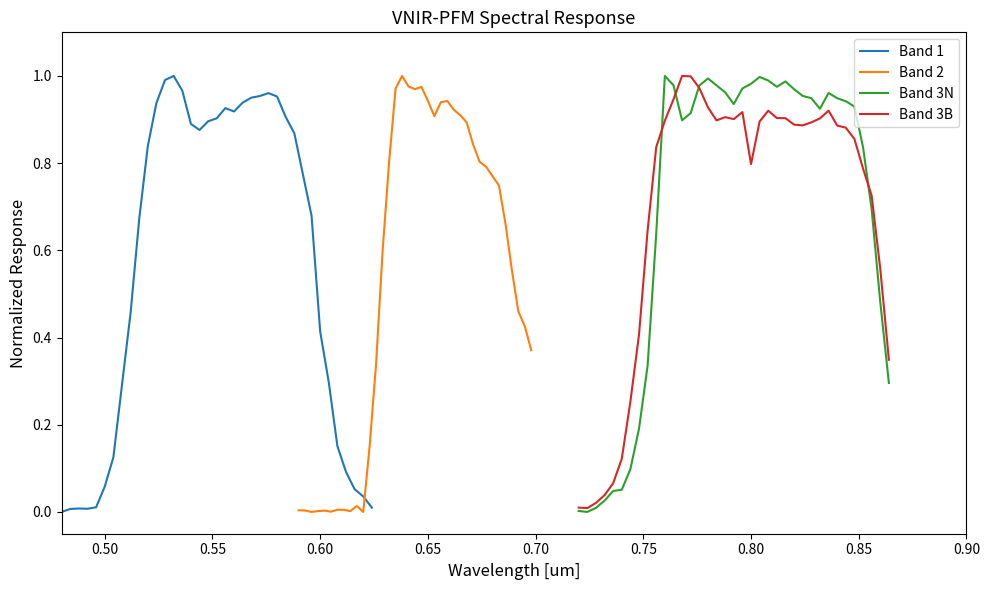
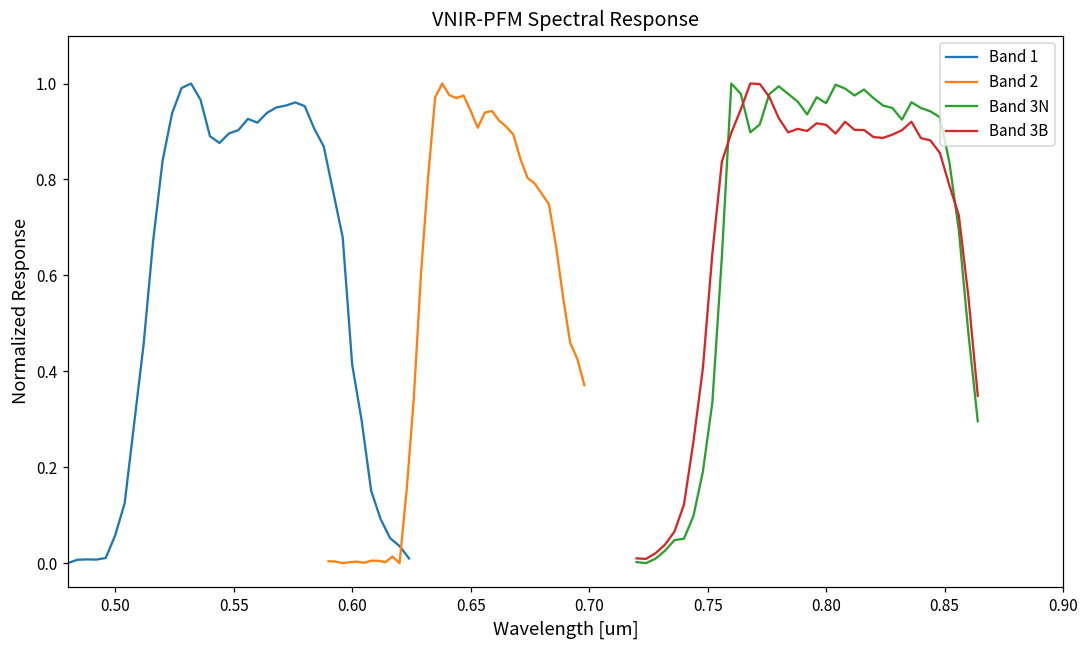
  {
    "Band 1": {
      "0.50": 0.06,
      "0.60": 0.41
    },
    "Band 2": {
      "0.65": 0.94
    },
    "Band 3N": {
-     "0.80": 0.98
+     "0.80": 0.96
    },
    "Band 3B": {
-     "0.80": 0.80
+     "0.80": 0.91
    }
  }
